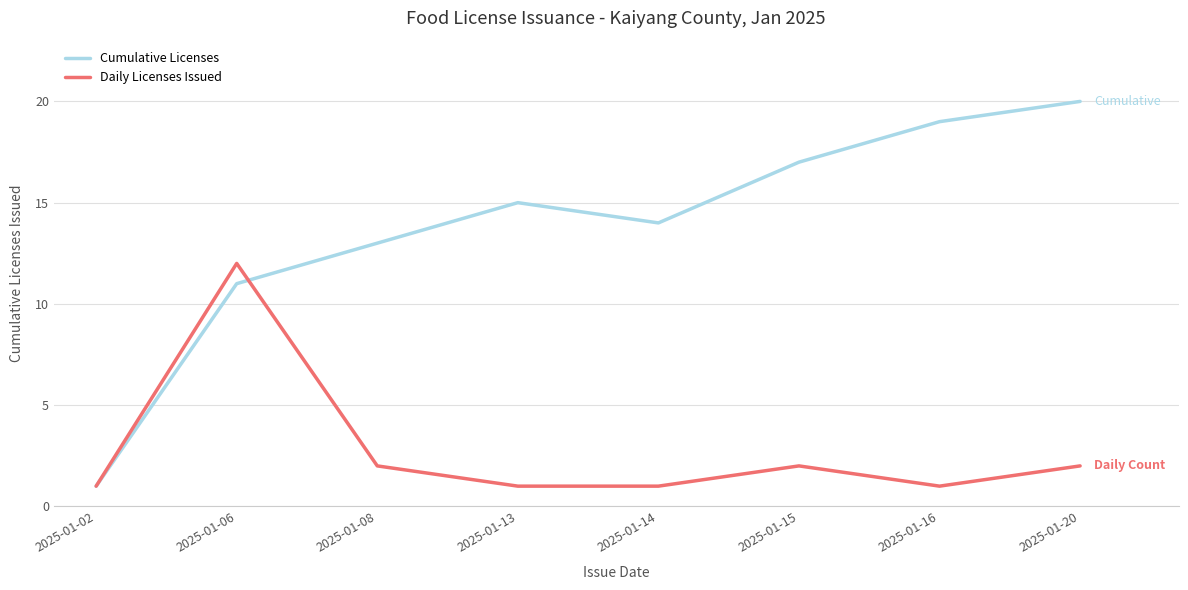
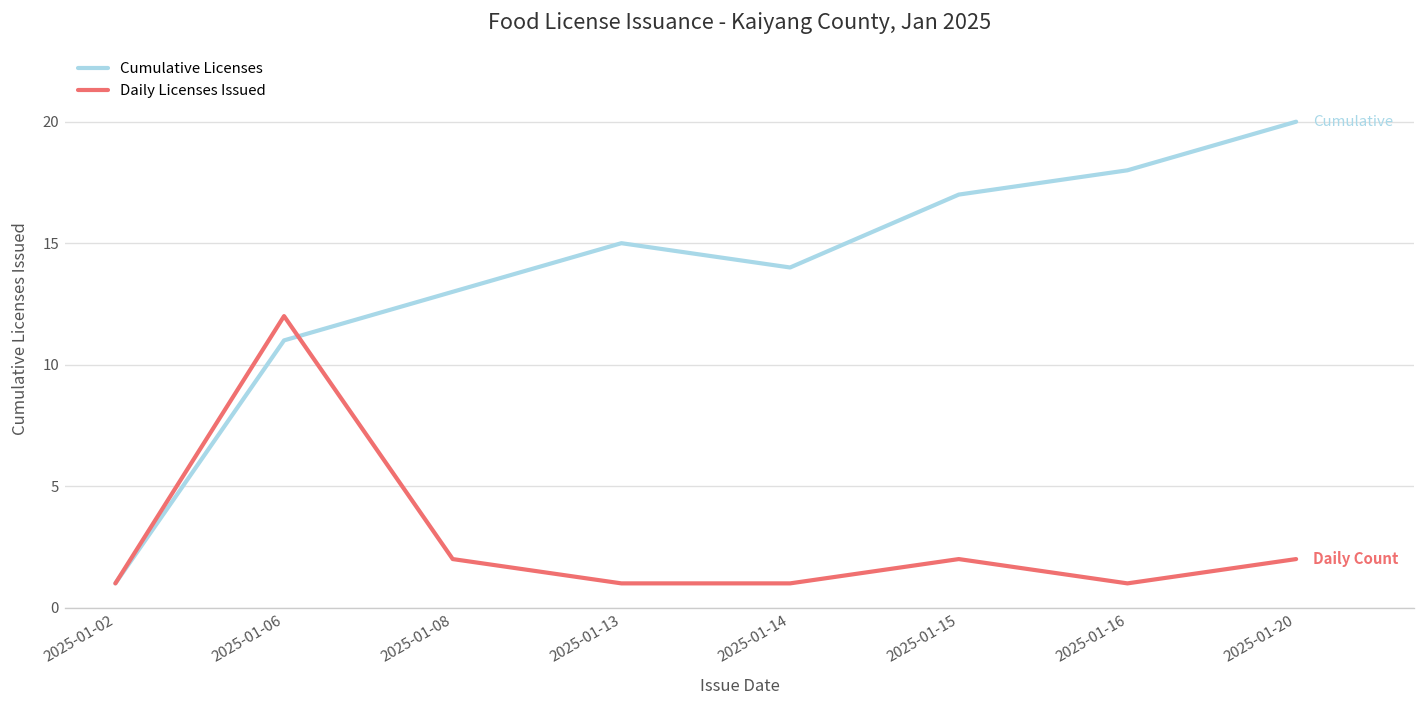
  {
    "Cumulative Licenses": {
      "2025-01-06": 11,
      "2025-01-08": 13,
      "2025-01-13": 15,
      "2025-01-14": 14,
      "2025-01-15": 17,
-     "2025-01-16": 19,
+     "2025-01-16": 18,
      "2025-01-20": 20
    },
    "Daily Licenses Issued": {
      "2025-01-06": 12,
      "2025-01-08": 2,
      "2025-01-13": 1,
      "2025-01-14": 1,
      "2025-01-15": 2,
      "2025-01-16": 1,
      "2025-01-20": 2
    }
  }
